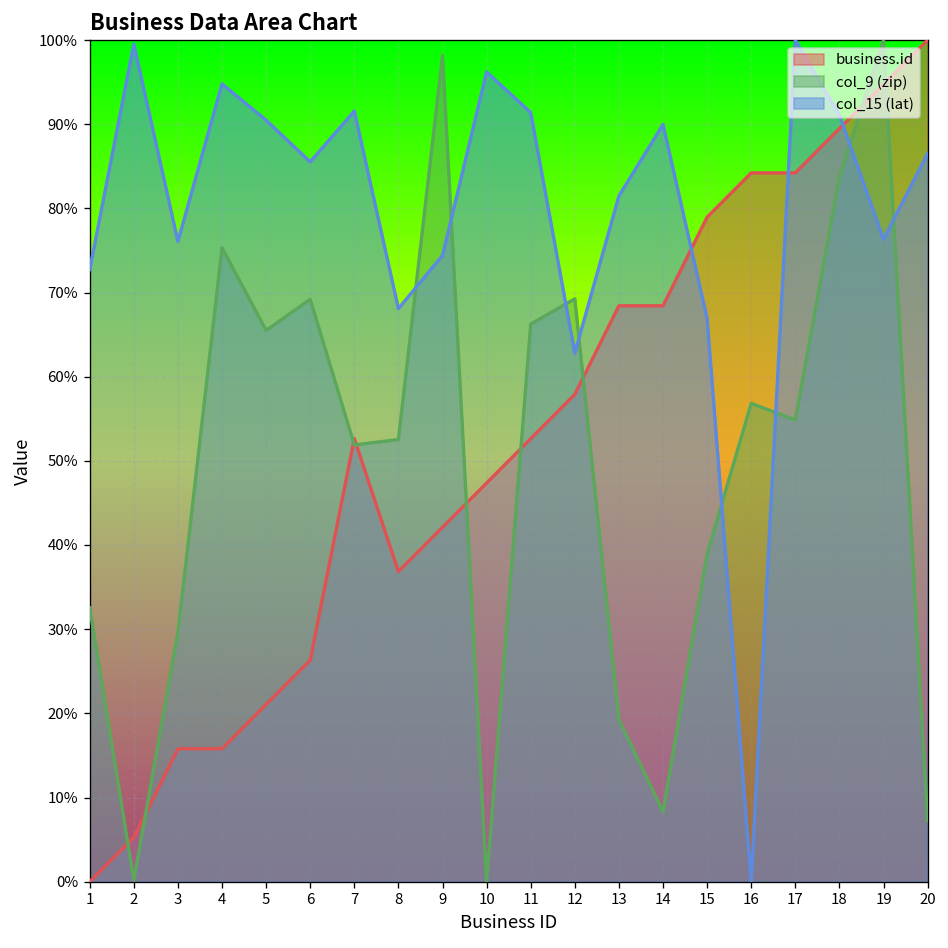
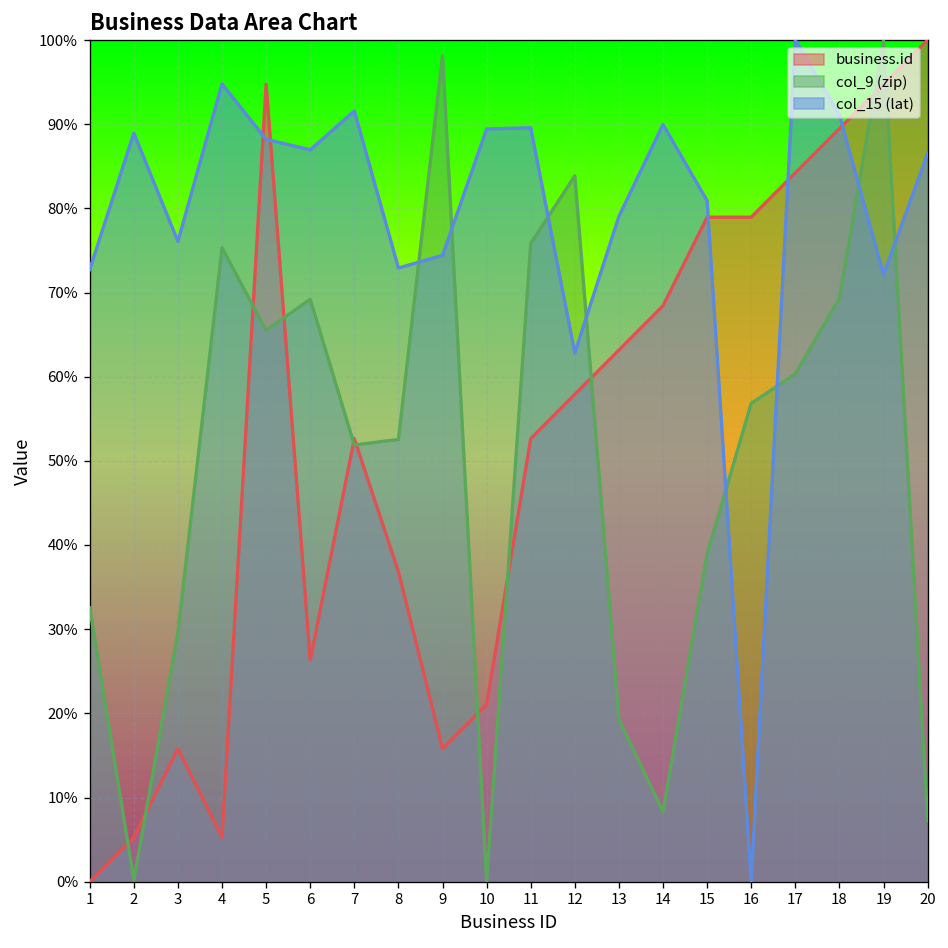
  {
    "business.id": {
      "1": "0%",
      "2": "5%",
      "3": "16%",
-     "4": "16%",
-     "5": "21%",
+     "4": "5%",
+     "5": "95%",
      "6": "26%",
      "7": "53%",
      "8": "37%",
-     "9": "42%",
-     "10": "47%",
+     "9": "16%",
+     "10": "21%",
      "11": "53%",
      "12": "58%",
-     "13": "68%",
+     "13": "63%",
      "14": "68%",
      "15": "79%",
-     "16": "84%",
+     "16": "79%",
      "17": "84%",
      "18": "89%",
      "20": "100%"
    },
    "col_9 (zip)": {
      "1": "33%",
      "2": "0%",
      "3": "30%",
      "4": "75%",
      "5": "66%",
      "6": "69%",
      "7": "52%",
      "8": "53%",
      "9": "98%",
      "10": "0%",
-     "11": "66%",
-     "12": "69%",
+     "11": "76%",
+     "12": "84%",
      "13": "19%",
      "14": "8%",
      "15": "39%",
      "16": "57%",
-     "17": "55%",
-     "18": "84%",
+     "17": "60%",
+     "18": "69%",
      "19": "100%",
      "20": "7%"
    },
    "col_15 (lat)": {
      "1": "73%",
-     "2": "100%",
+     "2": "89%",
      "3": "76%",
      "4": "95%",
-     "5": "90%",
-     "6": "86%",
+     "5": "88%",
+     "6": "87%",
      "7": "92%",
-     "8": "68%",
+     "8": "73%",
      "9": "74%",
-     "10": "96%",
-     "11": "91%",
+     "10": "89%",
+     "11": "90%",
      "12": "63%",
-     "13": "81%",
+     "13": "79%",
      "14": "90%",
-     "15": "67%",
+     "15": "81%",
      "16": "0%",
      "17": "100%",
-     "19": "76%",
+     "19": "72%",
      "20": "87%"
    }
  }
